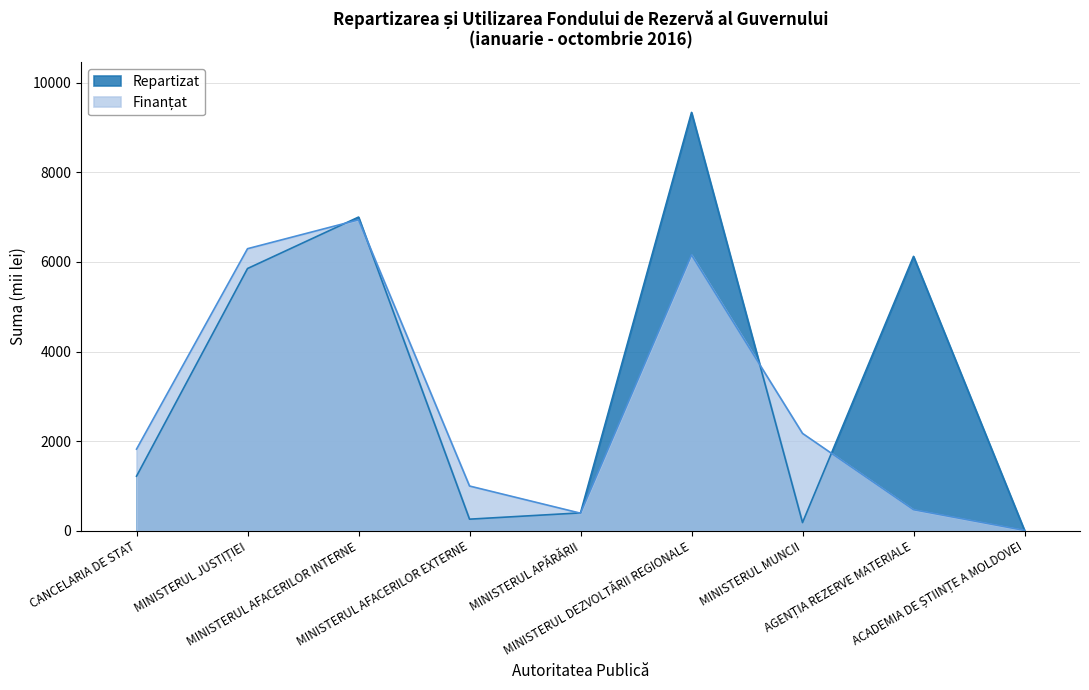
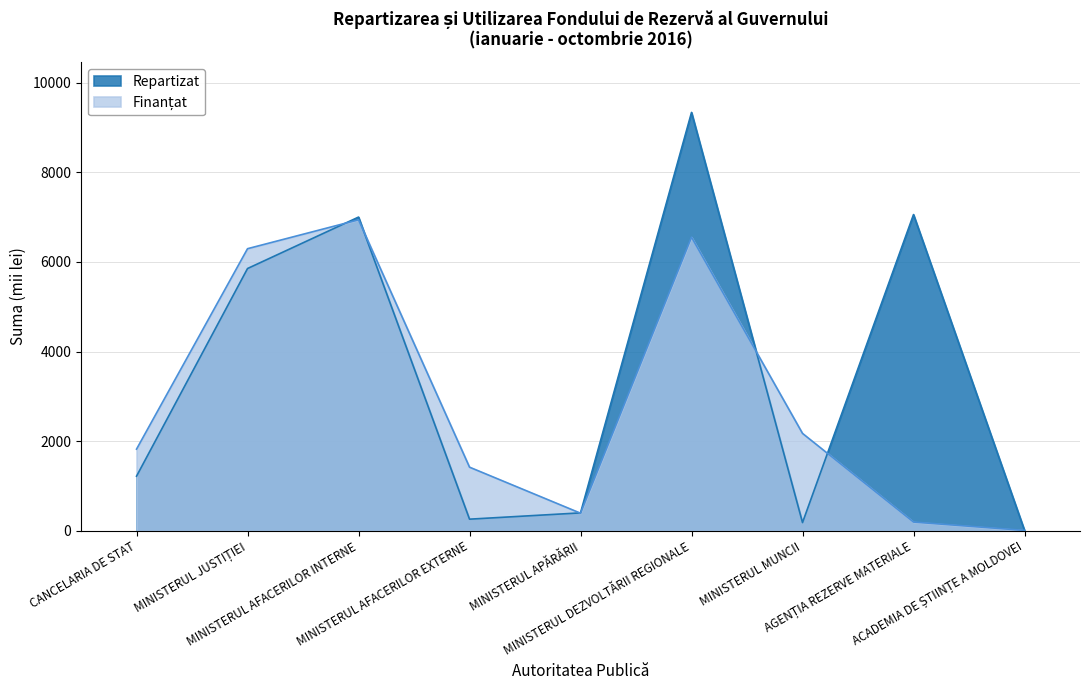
  {
    "Repartizat": {
      "CANCELARIA DE STAT": 1200,
      "MINISTERUL JUSTIȚIEI": 5900,
      "MINISTERUL AFACERILOR INTERNE": 7000,
      "MINISTERUL AFACERILOR EXTERNE": 300,
      "MINISTERUL DEZVOLTĂRII REGIONALE": 9300,
      "MINISTERUL MUNCII": 200,
-     "AGENȚIA REZERVE MATERIALE": 6100
+     "AGENȚIA REZERVE MATERIALE": 7100
    },
    "Finanțat": {
      "CANCELARIA DE STAT": 1800,
      "MINISTERUL JUSTIȚIEI": 6300,
      "MINISTERUL AFACERILOR INTERNE": 6900,
-     "MINISTERUL AFACERILOR EXTERNE": 1000,
-     "MINISTERUL DEZVOLTĂRII REGIONALE": 6200,
+     "MINISTERUL AFACERILOR EXTERNE": 1400,
+     "MINISTERUL DEZVOLTĂRII REGIONALE": 6600,
      "MINISTERUL MUNCII": 2200,
-     "AGENȚIA REZERVE MATERIALE": 500
+     "AGENȚIA REZERVE MATERIALE": 200
    }
  }
